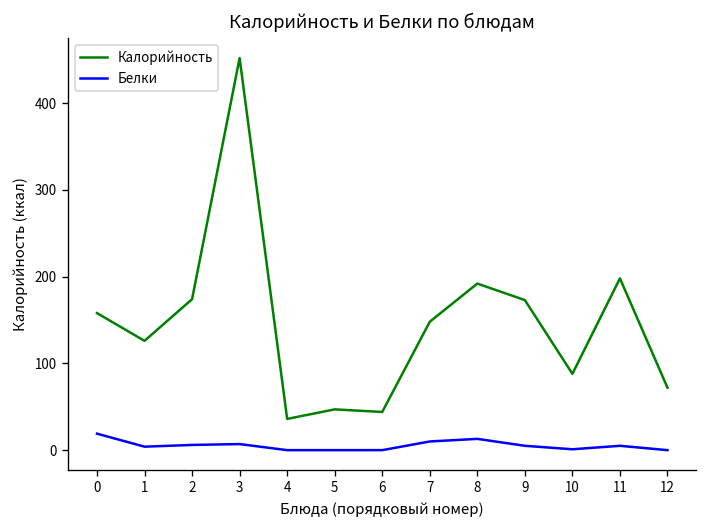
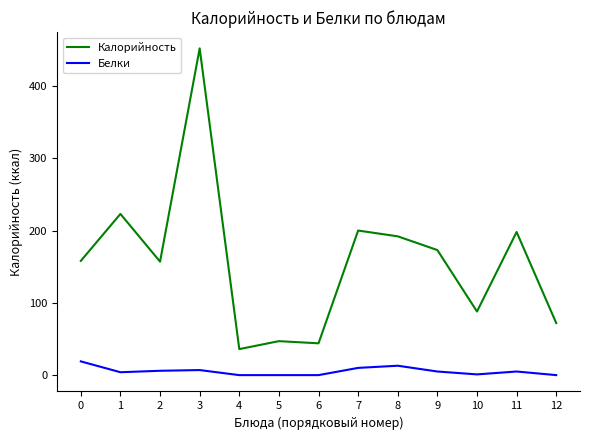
  {
    "Калорийность": {
      "0": 160,
-     "1": 130,
-     "2": 170,
+     "1": 220,
+     "2": 160,
      "3": 450,
      "4": 40,
      "5": 50,
      "6": 40,
-     "7": 150,
+     "7": 200,
      "8": 190,
      "9": 170,
      "10": 90,
      "11": 200,
      "12": 70
    },
    "Белки": {
      "0": 20,
      "1": 0,
      "2": 10,
      "3": 10,
      "4": 0,
      "5": 0,
      "6": 0,
      "7": 10,
      "8": 10,
      "9": 10,
      "10": 0,
      "11": 10,
      "12": 0
    }
  }
